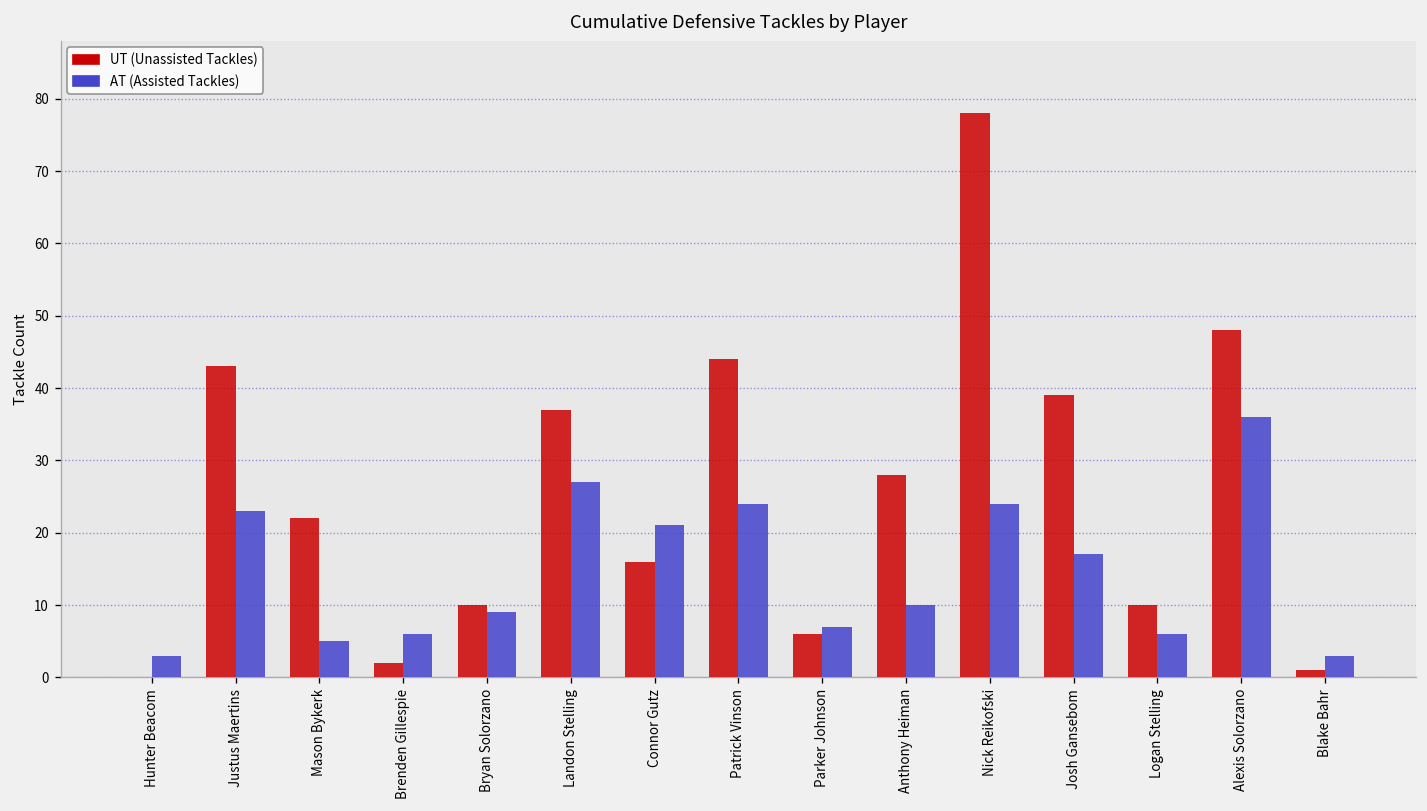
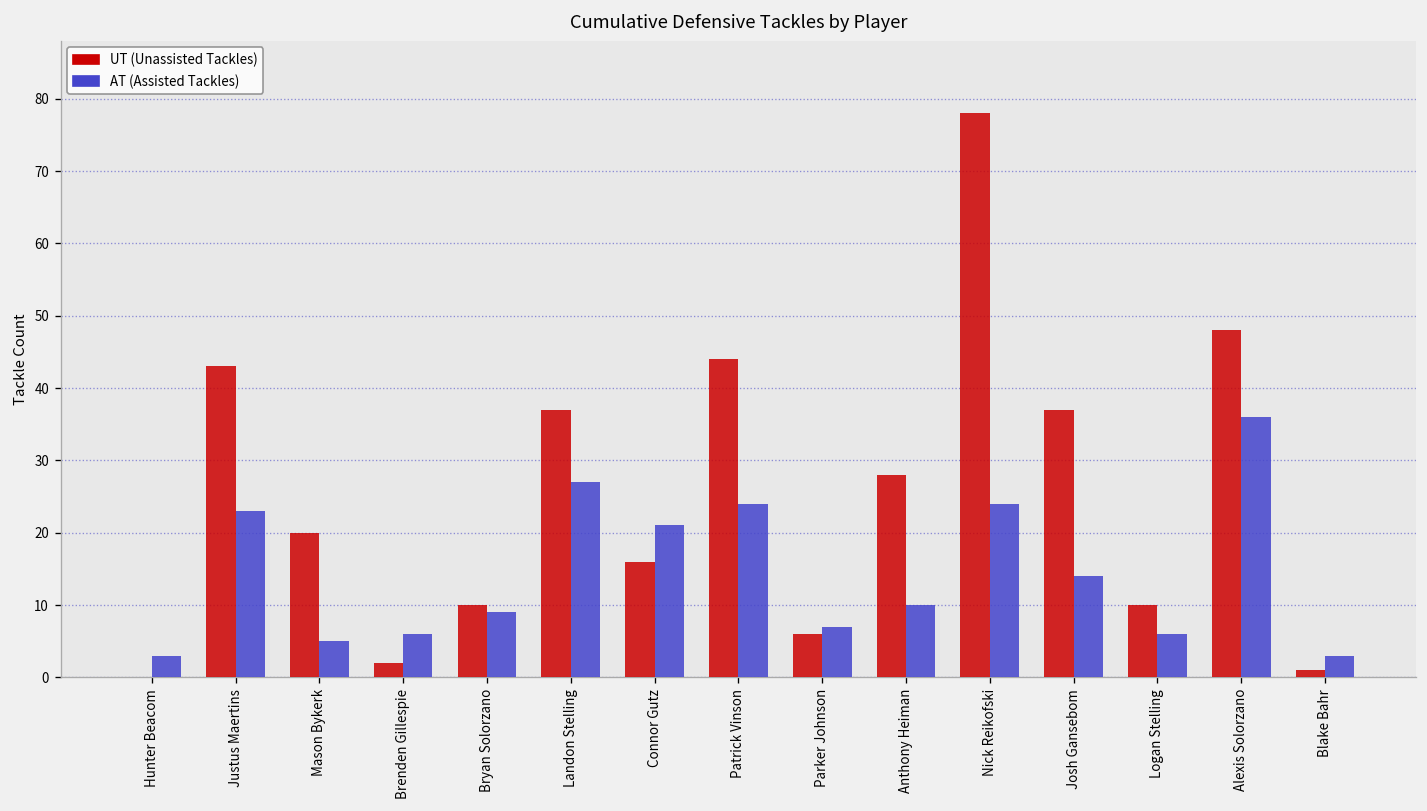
  {
    "UT (Unassisted Tackles)": {
      "Hunter Beacom": 0,
      "Justus Maertins": 43,
-     "Mason Bykerk": 22,
+     "Mason Bykerk": 20,
      "Brenden Gillespie": 2,
      "Bryan Solorzano": 10,
      "Landon Stelling": 37,
      "Connor Gutz": 16,
      "Patrick Vinson": 44,
      "Parker Johnson": 6,
      "Anthony Heiman": 28,
      "Nick Reikofski": 78,
-     "Josh Gansebom": 39,
+     "Josh Gansebom": 37,
      "Logan Stelling": 10,
      "Alexis Solorzano": 48,
      "Blake Bahr": 1
    },
    "AT (Assisted Tackles)": {
      "Hunter Beacom": 3,
      "Justus Maertins": 23,
      "Mason Bykerk": 5,
      "Brenden Gillespie": 6,
      "Bryan Solorzano": 9,
      "Landon Stelling": 27,
      "Connor Gutz": 21,
      "Patrick Vinson": 24,
      "Parker Johnson": 7,
      "Anthony Heiman": 10,
      "Nick Reikofski": 24,
-     "Josh Gansebom": 17,
+     "Josh Gansebom": 14,
      "Logan Stelling": 6,
      "Alexis Solorzano": 36,
      "Blake Bahr": 3
    }
  }
